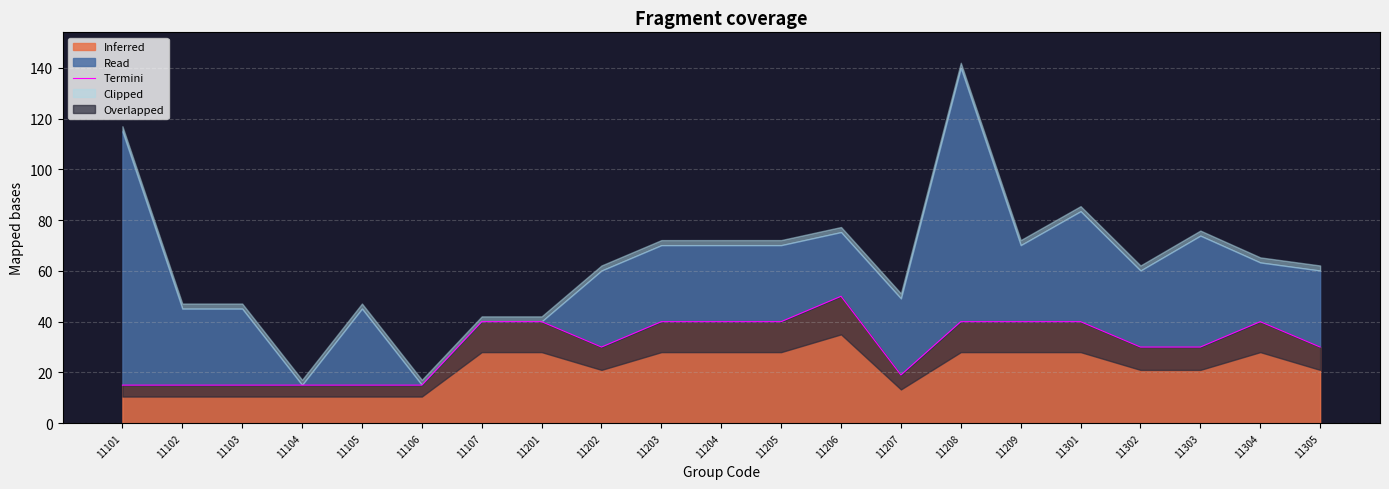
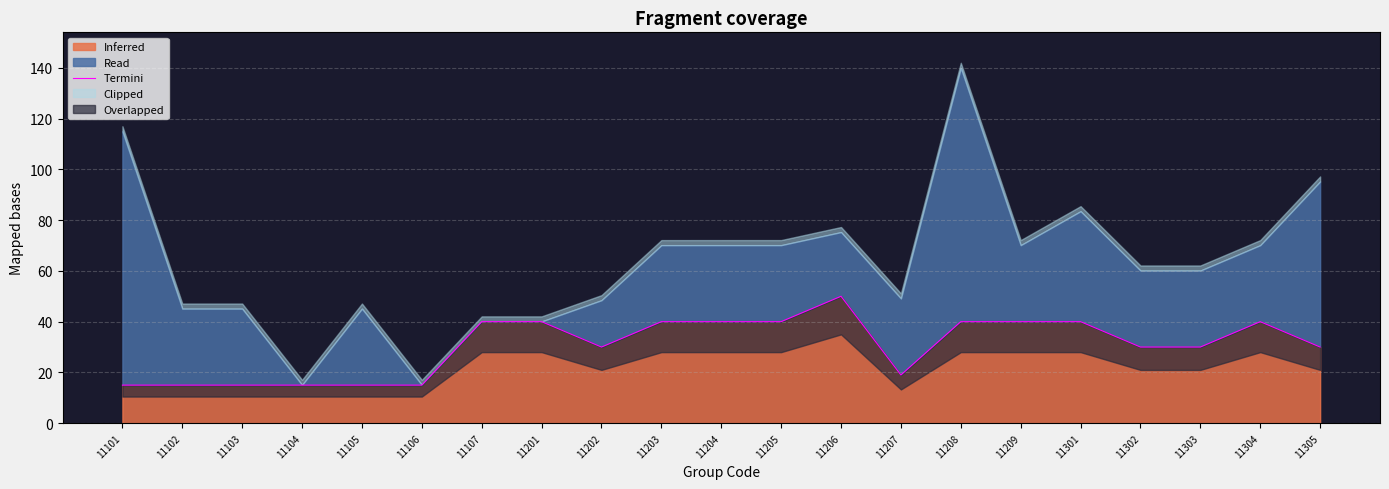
  {
    "Overlapped": {
      "11101": 15,
      "11102": 15,
      "11103": 15,
      "11105": 15,
      "11202": 30,
      "11203": 40,
      "11204": 40,
      "11205": 40,
      "11206": 50,
      "11207": 19,
      "11208": 40,
      "11209": 40,
      "11301": 40,
      "11302": 30,
      "11303": 30,
      "11304": 40,
      "11305": 30
    },
    "Read": {
      "11101": 100,
      "11102": 30,
      "11103": 30,
      "11105": 30,
-     "11202": 30,
+     "11202": 18,
      "11203": 30,
      "11204": 30,
      "11205": 30,
      "11206": 25,
      "11207": 30,
      "11208": 100,
      "11209": 30,
      "11301": 44,
      "11302": 30,
-     "11303": 44,
-     "11304": 23,
-     "11305": 30
+     "11303": 30,
+     "11304": 30,
+     "11305": 65
    },
    "Clipped": {
      "11101": 2,
      "11102": 2,
      "11103": 2,
      "11104": 2,
      "11105": 2,
      "11106": 2,
      "11107": 2,
      "11201": 2,
      "11202": 2,
      "11203": 2,
      "11204": 2,
      "11205": 2,
      "11206": 2,
      "11207": 2,
      "11208": 2,
      "11209": 2,
      "11301": 2,
      "11302": 2,
      "11303": 2,
      "11304": 2,
      "11305": 2
    }
  }
